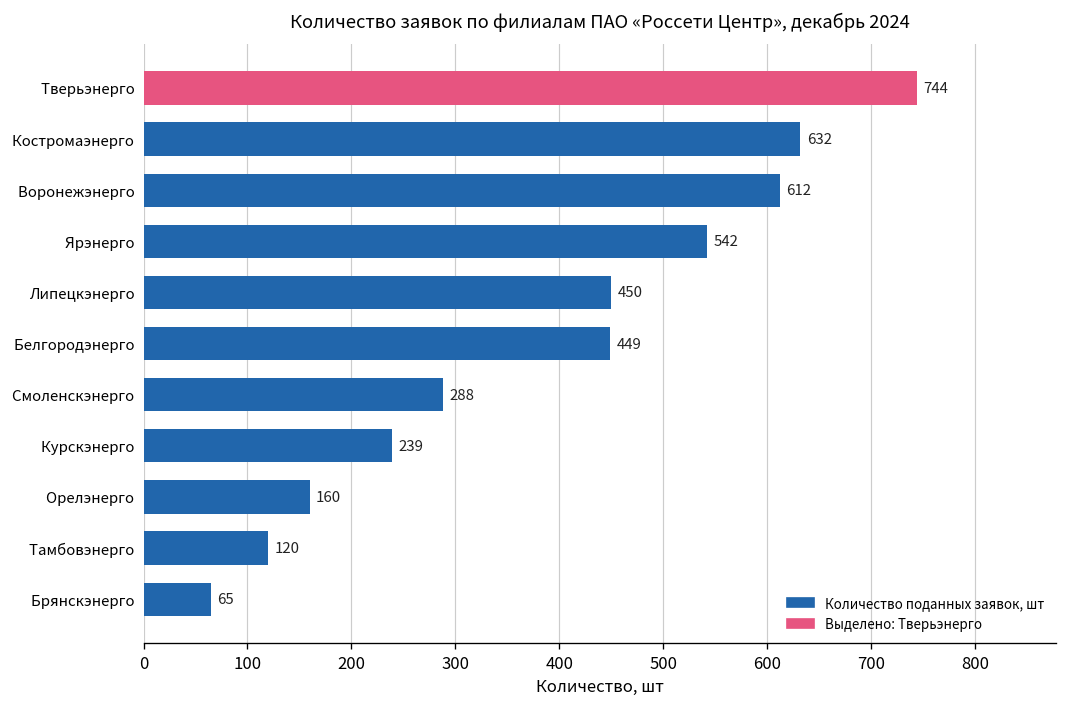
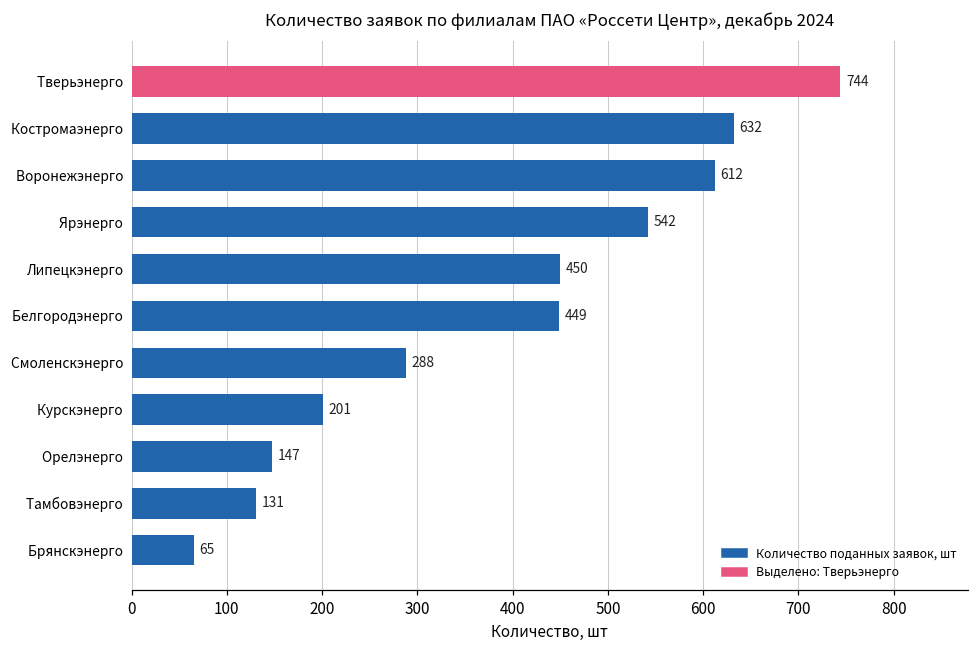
  {
    "Тверьэнерго": 744,
    "Костромаэнерго": 632,
    "Воронежэнерго": 612,
    "Ярэнерго": 542,
    "Липецкэнерго": 450,
    "Белгородэнерго": 449,
    "Смоленскэнерго": 288,
-   "Курскэнерго": 239,
-   "Орелэнерго": 160,
-   "Тамбовэнерго": 120,
+   "Курскэнерго": 201,
+   "Орелэнерго": 147,
+   "Тамбовэнерго": 131,
    "Брянскэнерго": 65
  }
